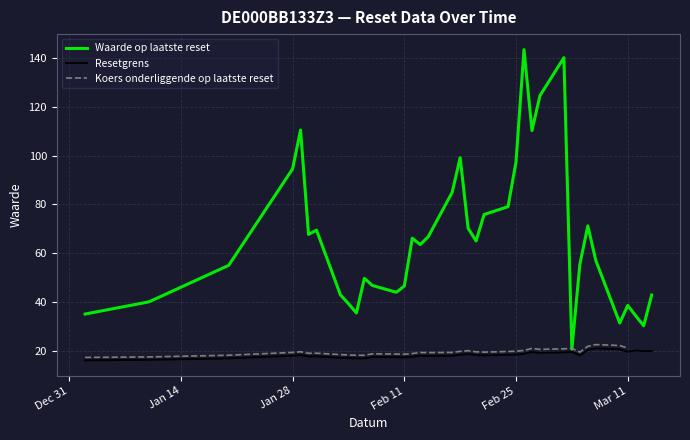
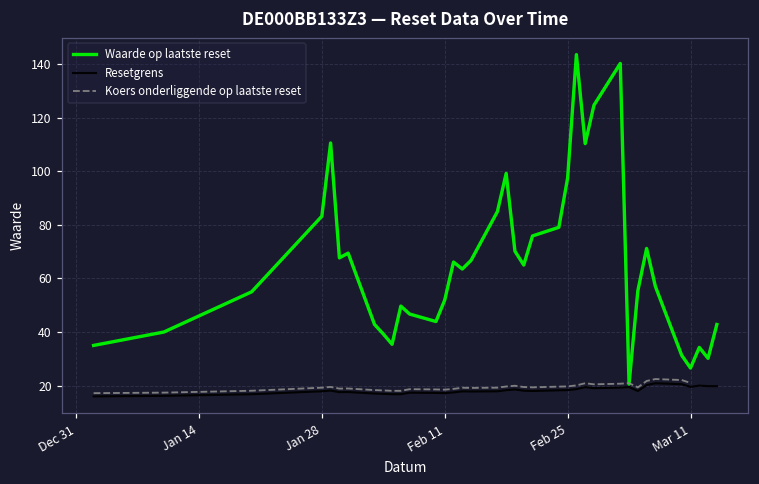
  {
    "Waarde op laatste reset": {
-     "Jan 28": 95,
-     "Feb 11": 46,
+     "Jan 28": 83,
+     "Feb 11": 52,
      "Feb 25": 97,
-     "Mar 11": 39
+     "Mar 11": 27
    },
    "Resetgrens": {
      "Jan 28": 18,
      "Feb 11": 17,
      "Feb 25": 18,
      "Mar 11": 20
    },
    "Koers onderliggende op laatste reset": {
      "Jan 28": 19,
      "Feb 11": 19,
      "Feb 25": 20,
      "Mar 11": 21
    }
  }
